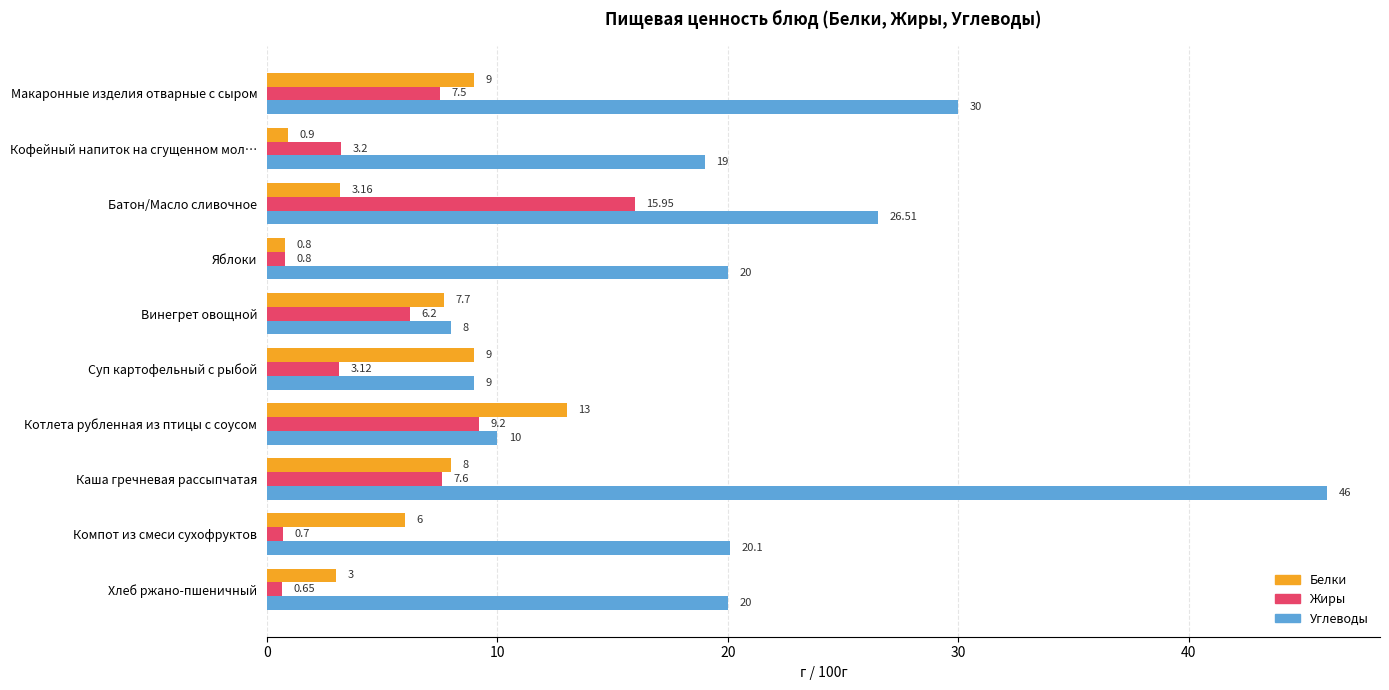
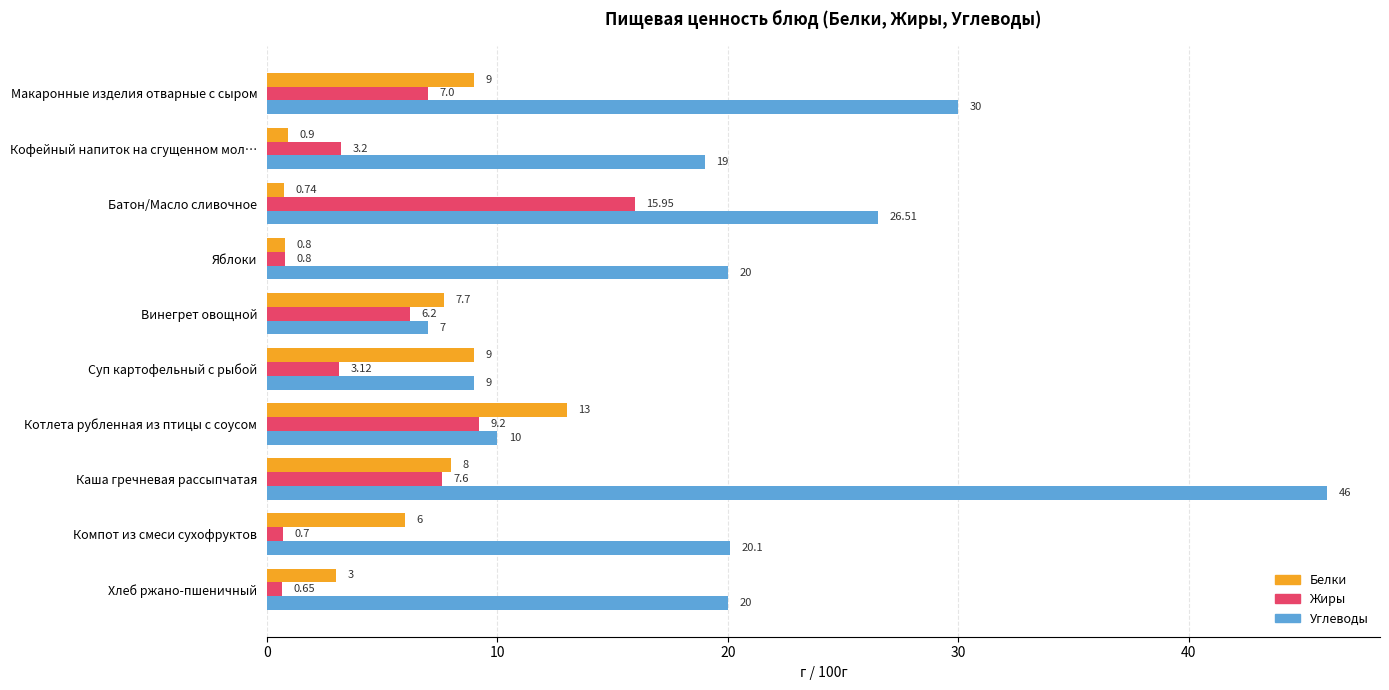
  {
    "Белки": {
      "Макаронные изделия отварные с сыром": 9,
      "Кофейный напиток на сгущенном мол…": 0.9,
-     "Батон/Масло сливочное": 3.16,
+     "Батон/Масло сливочное": 0.74,
      "Яблоки": 0.8,
      "Винегрет овощной": 7.7,
      "Суп картофельный с рыбой": 9,
      "Котлета рубленная из птицы с соусом": 13,
      "Каша гречневая рассыпчатая": 8,
      "Компот из смеси сухофруктов": 6,
      "Хлеб ржано-пшеничный": 3
    },
    "Жиры": {
-     "Макаронные изделия отварные с сыром": 7.5,
+     "Макаронные изделия отварные с сыром": 7.0,
      "Кофейный напиток на сгущенном мол…": 3.2,
      "Батон/Масло сливочное": 15.95,
      "Яблоки": 0.8,
      "Винегрет овощной": 6.2,
      "Суп картофельный с рыбой": 3.12,
      "Котлета рубленная из птицы с соусом": 9.2,
      "Каша гречневая рассыпчатая": 7.6,
      "Компот из смеси сухофруктов": 0.7,
      "Хлеб ржано-пшеничный": 0.65
    },
    "Углеводы": {
      "Макаронные изделия отварные с сыром": 30,
      "Кофейный напиток на сгущенном мол…": 19,
      "Батон/Масло сливочное": 26.51,
      "Яблоки": 20,
-     "Винегрет овощной": 8,
+     "Винегрет овощной": 7,
      "Суп картофельный с рыбой": 9,
      "Котлета рубленная из птицы с соусом": 10,
      "Каша гречневая рассыпчатая": 46,
      "Компот из смеси сухофруктов": 20.1,
      "Хлеб ржано-пшеничный": 20
    }
  }
